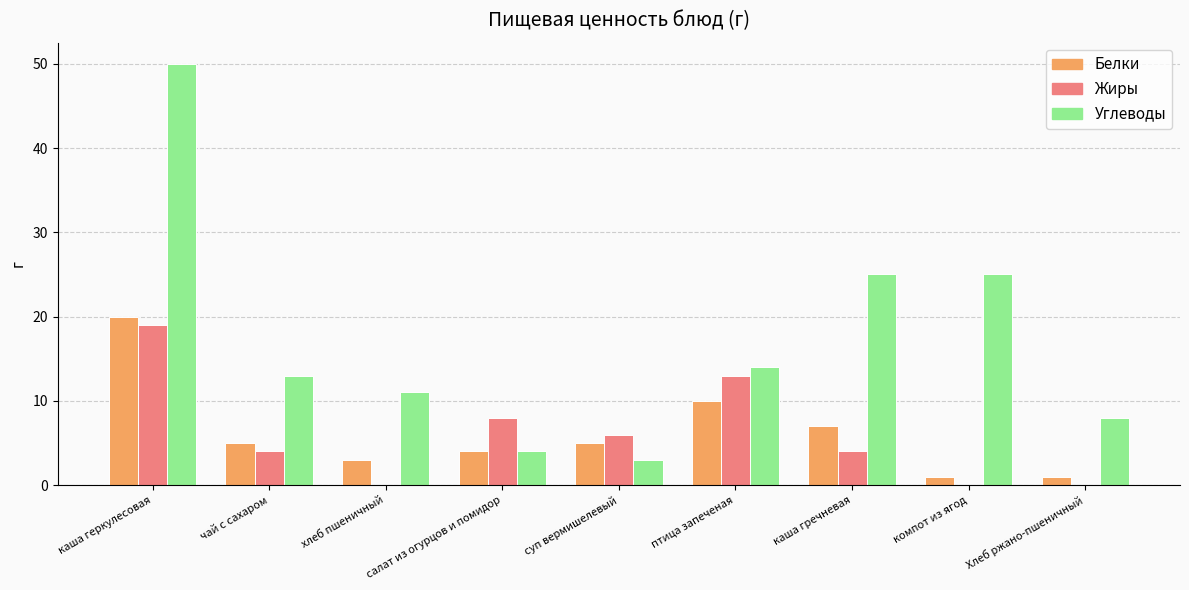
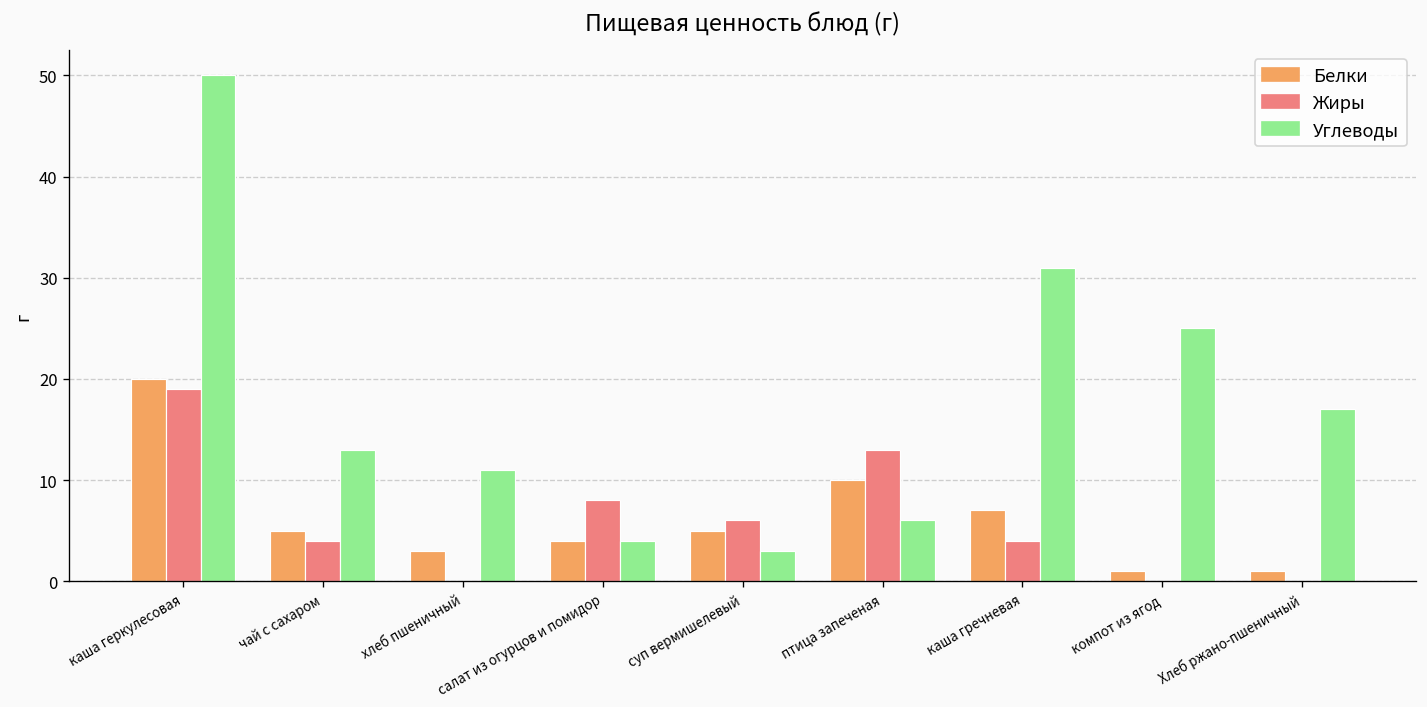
  {
    "Углеводы": {
      "каша геркулесовая": 50,
      "чай с сахаром": 13,
      "хлеб пшеничный": 11,
      "салат из огурцов и помидор": 4,
      "суп вермишелевый": 3,
-     "птица запеченая": 14,
-     "каша гречневая": 25,
+     "птица запеченая": 6,
+     "каша гречневая": 31,
      "компот из ягод": 25,
-     "Хлеб ржано-пшеничный": 8
+     "Хлеб ржано-пшеничный": 17
    }
  }
